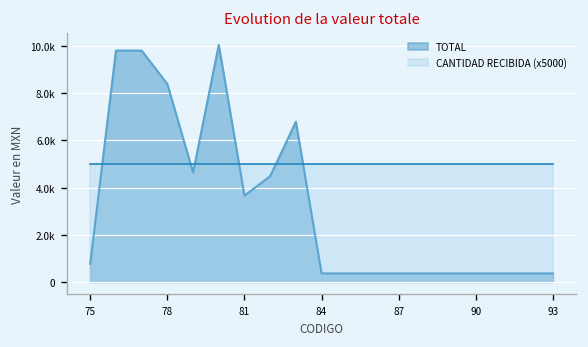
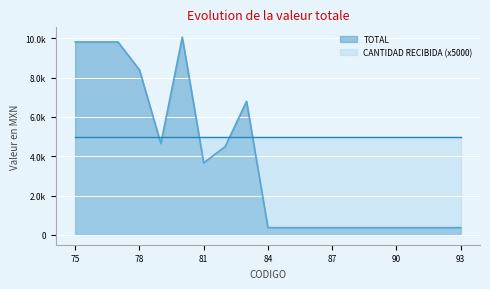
  {
    "TOTAL": {
-     "75": 800,
+     "75": 9800,
      "78": 8400,
      "81": 3700,
      "84": 400,
      "87": 400,
      "90": 400,
      "93": 400
    },
    "CANTIDAD RECIBIDA (x5000)": {
      "75": 5000,
      "78": 5000,
      "81": 5000,
      "84": 5000,
      "87": 5000,
      "90": 5000,
      "93": 5000
    }
  }
